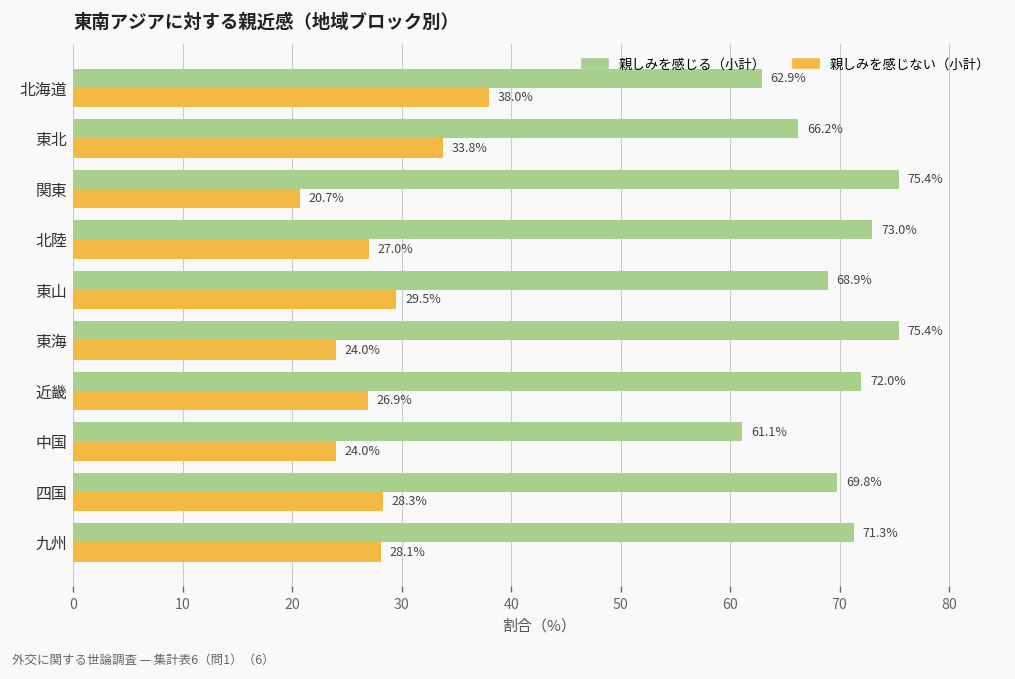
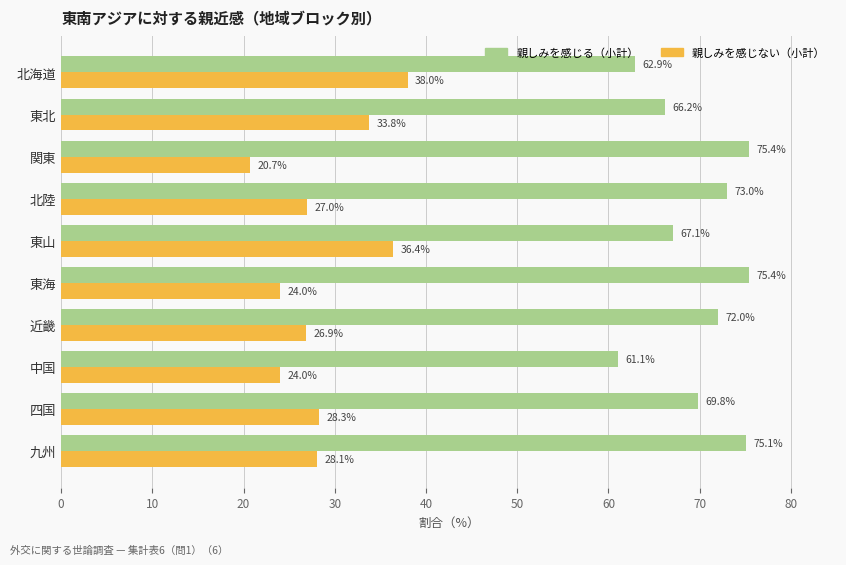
  {
    "親しみを感じる（小計）": {
      "北海道": "62.9%",
      "東北": "66.2%",
      "関東": "75.4%",
      "北陸": "73.0%",
-     "東山": "68.9%",
+     "東山": "67.1%",
      "東海": "75.4%",
      "近畿": "72.0%",
      "中国": "61.1%",
      "四国": "69.8%",
-     "九州": "71.3%"
+     "九州": "75.1%"
    },
    "親しみを感じない（小計）": {
      "北海道": "38.0%",
      "東北": "33.8%",
      "関東": "20.7%",
      "北陸": "27.0%",
-     "東山": "29.5%",
+     "東山": "36.4%",
      "東海": "24.0%",
      "近畿": "26.9%",
      "中国": "24.0%",
      "四国": "28.3%",
      "九州": "28.1%"
    }
  }
